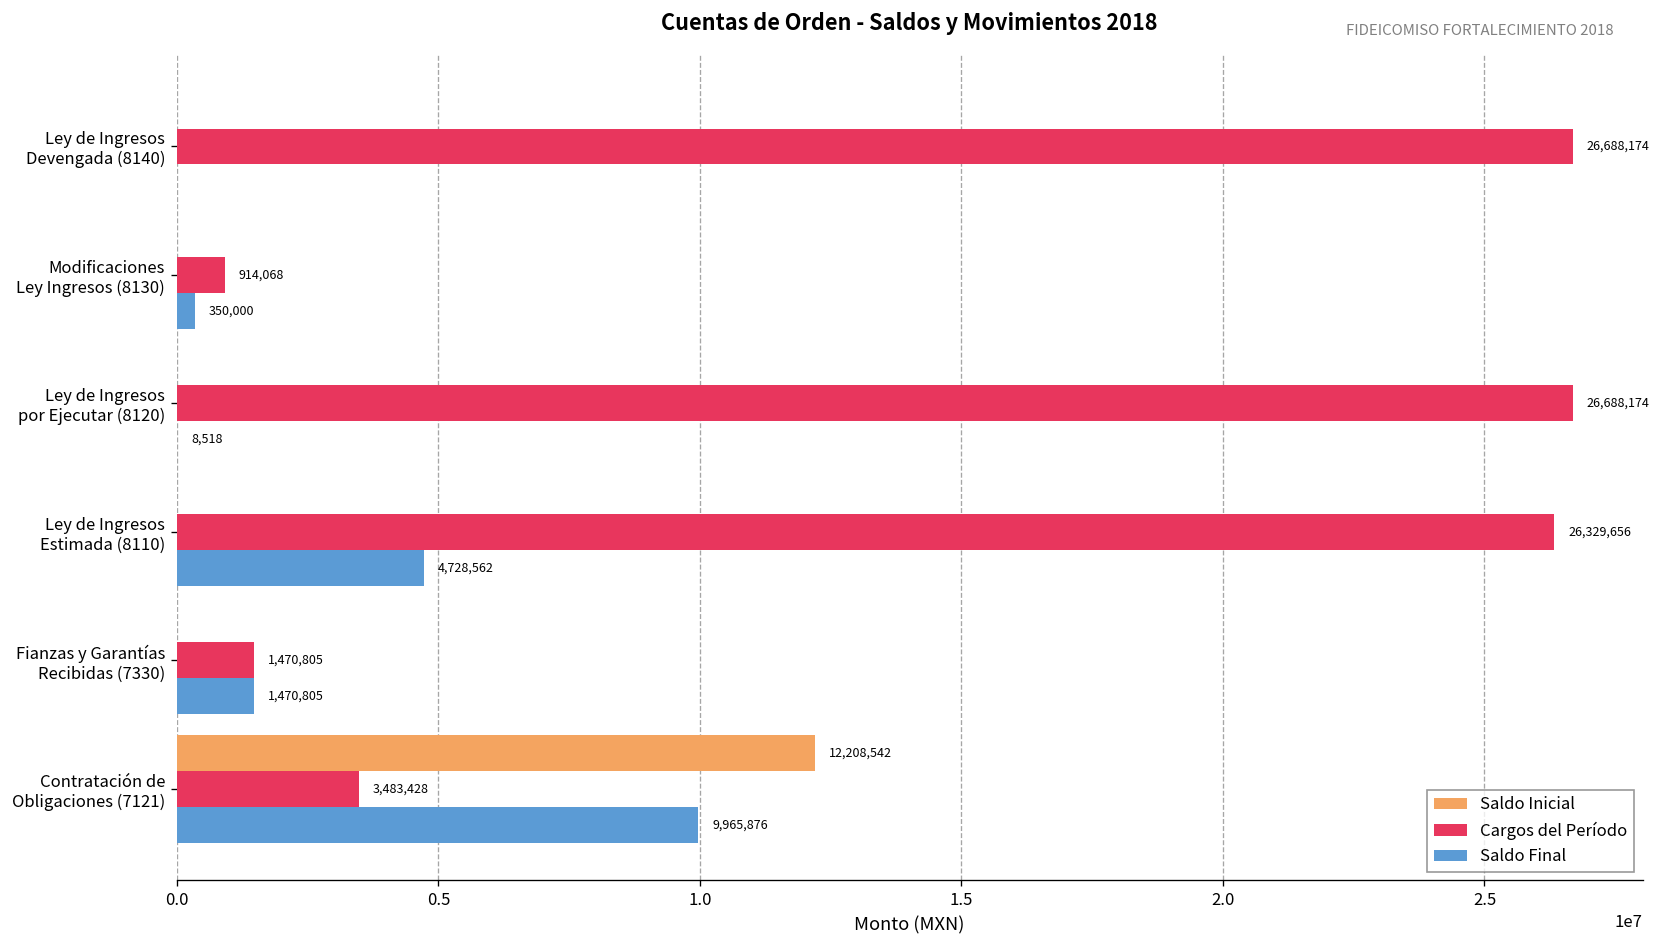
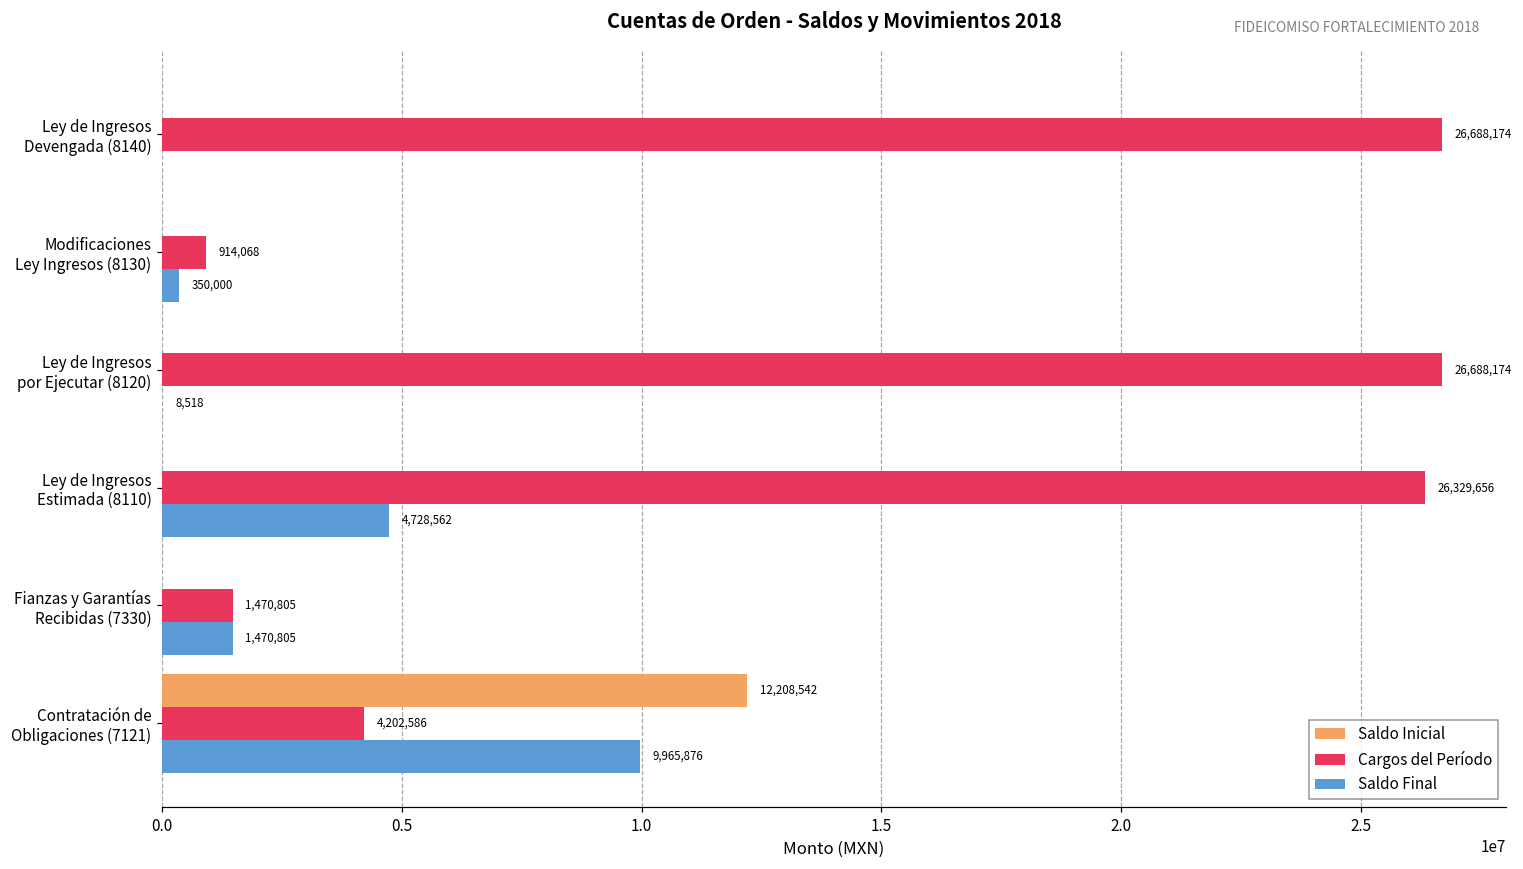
  {
    "Saldo Inicial": {
      "Contratación de Obligaciones (7121)": "12,208,542"
    },
    "Cargos del Período": {
      "Ley de Ingresos Devengada (8140)": "26,688,174",
      "Modificaciones Ley Ingresos (8130)": "914,068",
      "Ley de Ingresos por Ejecutar (8120)": "26,688,174",
      "Ley de Ingresos Estimada (8110)": "26,329,656",
      "Fianzas y Garantías Recibidas (7330)": "1,470,805",
-     "Contratación de Obligaciones (7121)": "3,483,428"
+     "Contratación de Obligaciones (7121)": "4,202,586"
    },
    "Saldo Final": {
      "Modificaciones Ley Ingresos (8130)": "350,000",
      "Ley de Ingresos por Ejecutar (8120)": "8,518",
      "Ley de Ingresos Estimada (8110)": "4,728,562",
      "Fianzas y Garantías Recibidas (7330)": "1,470,805",
      "Contratación de Obligaciones (7121)": "9,965,876"
    }
  }
